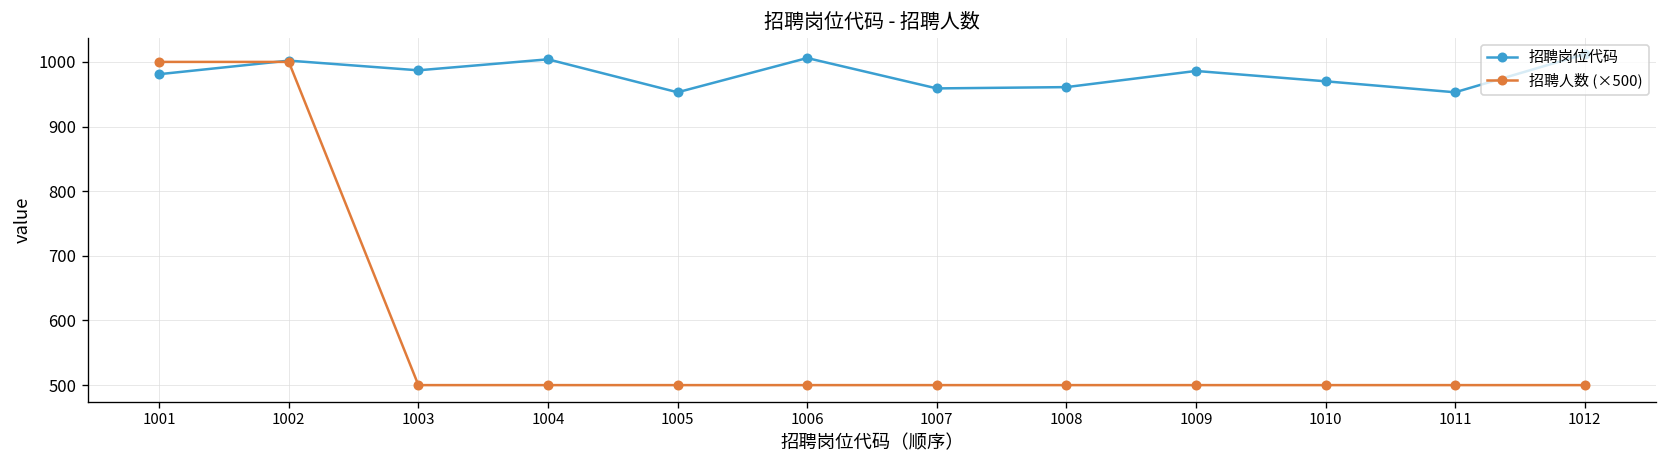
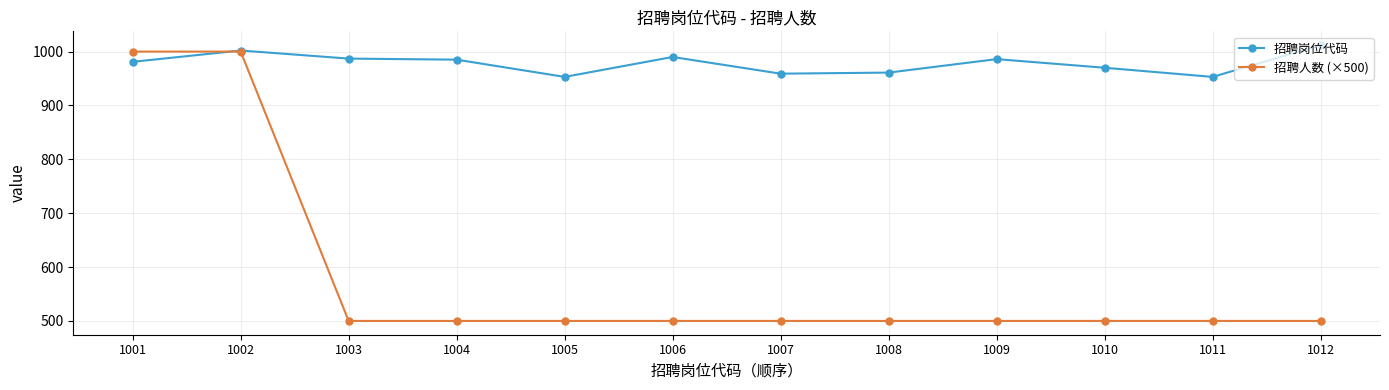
  {
    "招聘岗位代码": {
      "1001": 980,
      "1003": 990,
-     "1004": 1000,
+     "1004": 990,
      "1005": 950,
-     "1006": 1010,
+     "1006": 990,
      "1007": 960,
      "1008": 960,
      "1009": 990,
      "1010": 970,
      "1011": 950
    },
    "招聘人数 (×500)": {
      "1001": 1000,
      "1003": 500,
      "1004": 500,
      "1005": 500,
      "1006": 500,
      "1007": 500,
      "1008": 500,
      "1009": 500,
      "1010": 500,
      "1011": 500,
      "1012": 500
    }
  }
